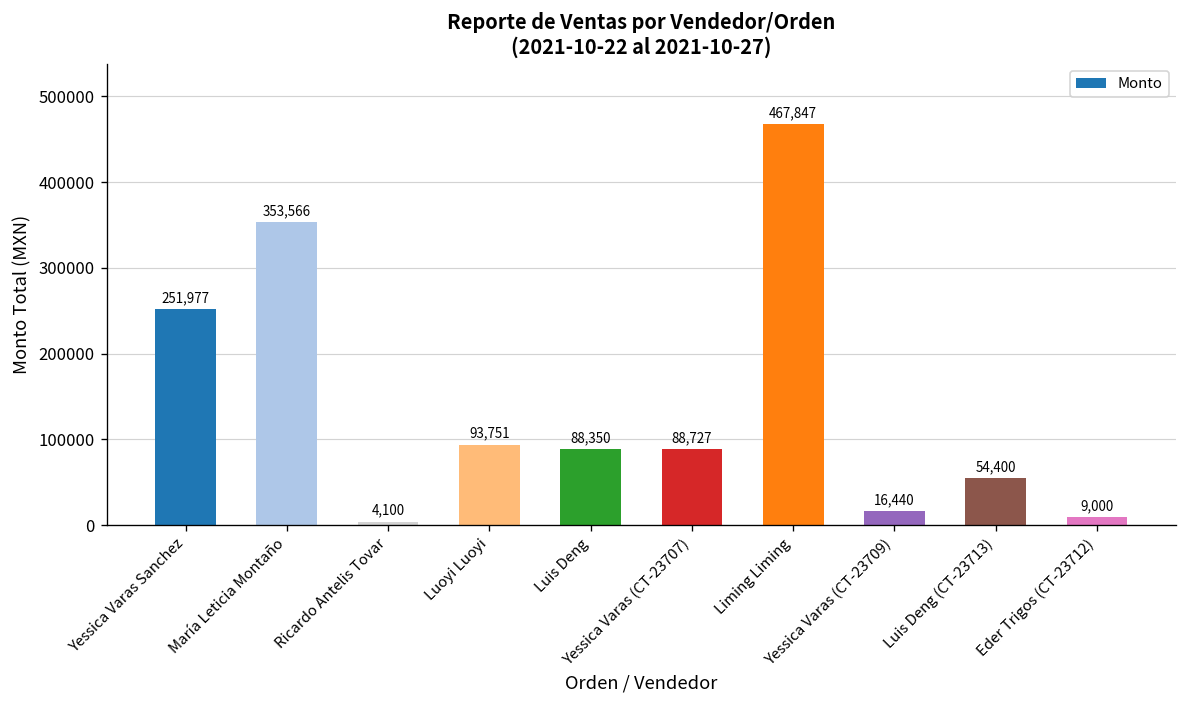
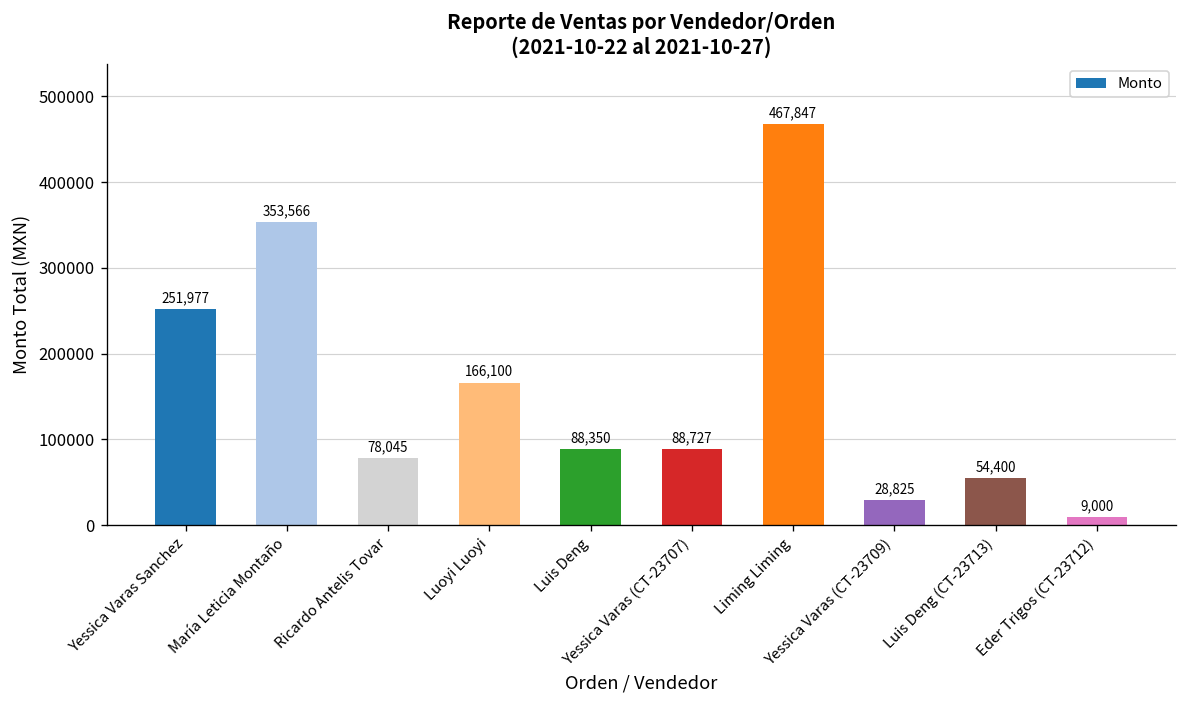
  {
    "Yessica Varas Sanchez": "251,977",
    "María Leticia Montaño": "353,566",
-   "Ricardo Antelis Tovar": "4,100",
-   "Luoyi Luoyi": "93,751",
+   "Ricardo Antelis Tovar": "78,045",
+   "Luoyi Luoyi": "166,100",
    "Luis Deng": "88,350",
    "Yessica Varas (CT-23707)": "88,727",
    "Liming Liming": "467,847",
-   "Yessica Varas (CT-23709)": "16,440",
+   "Yessica Varas (CT-23709)": "28,825",
    "Luis Deng (CT-23713)": "54,400",
    "Eder Trigos (CT-23712)": "9,000"
  }
